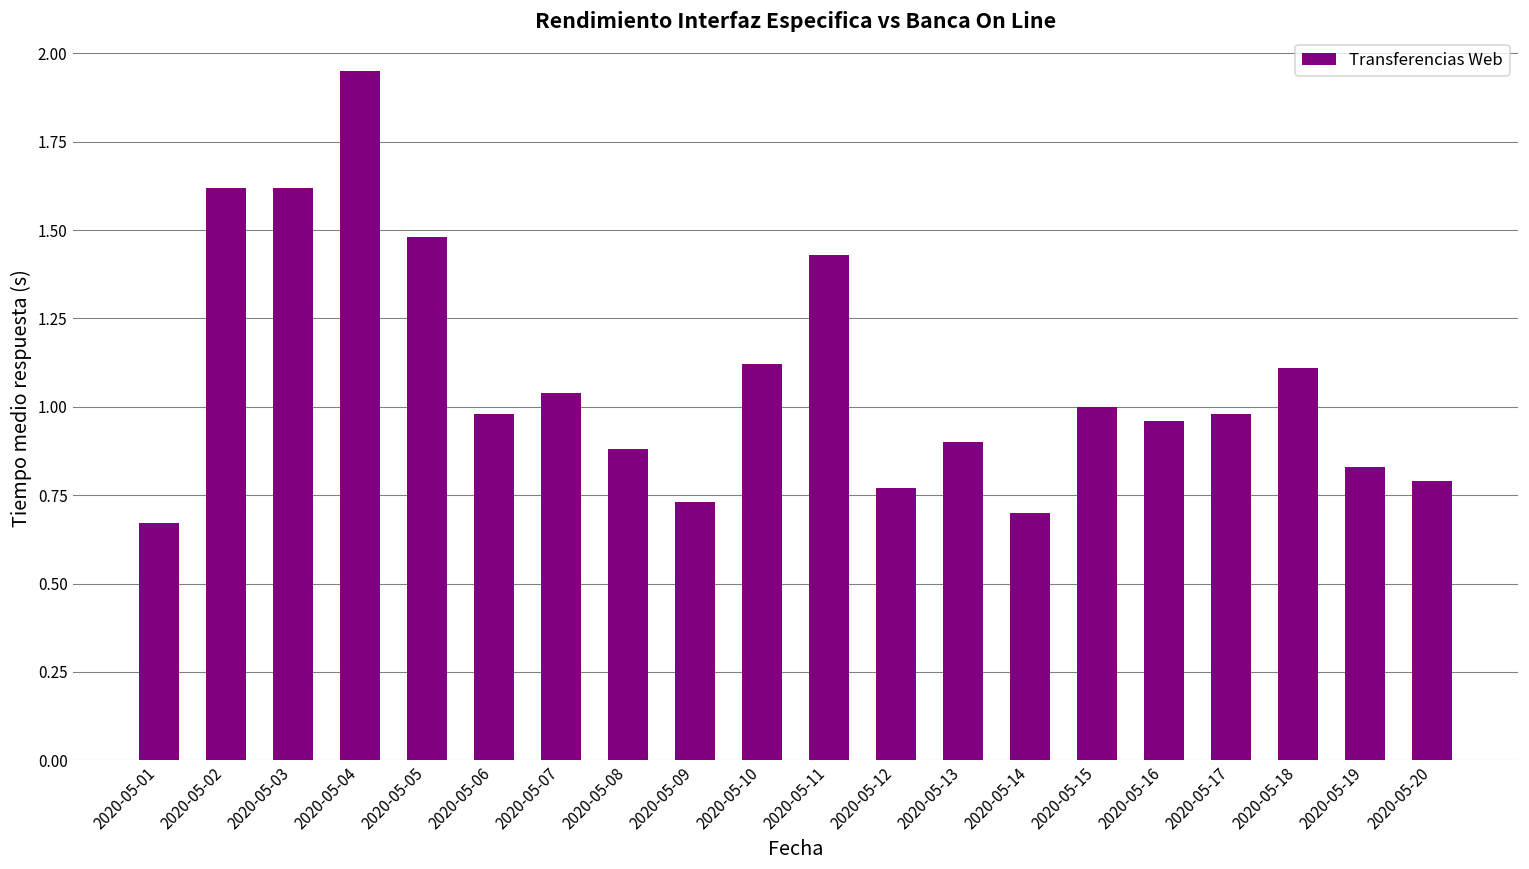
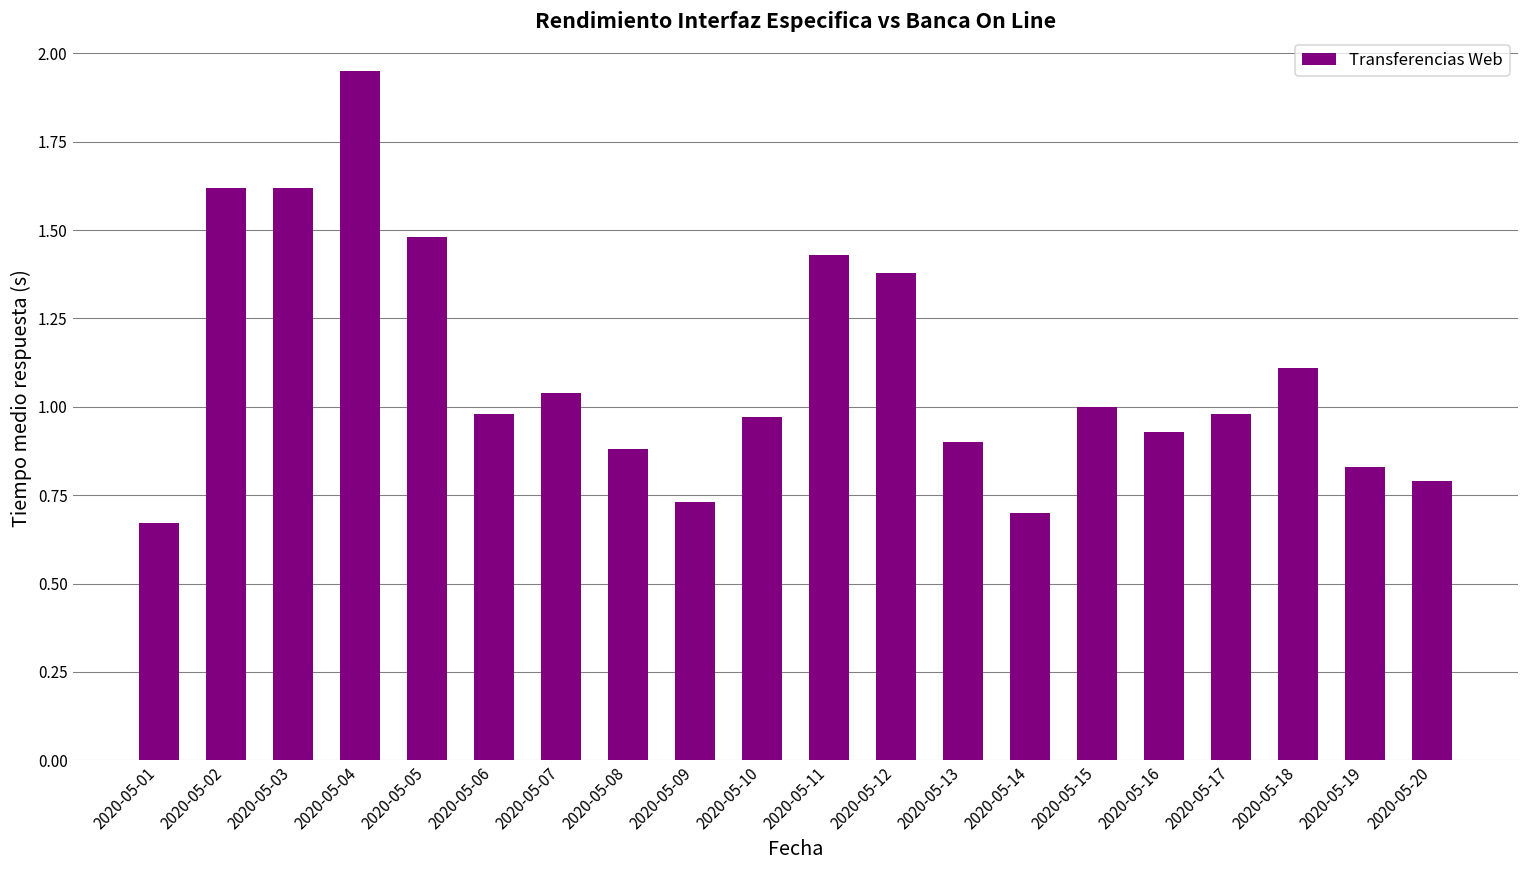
  {
    "2020-05-01": 0.67,
    "2020-05-02": 1.62,
    "2020-05-03": 1.62,
    "2020-05-04": 1.95,
    "2020-05-05": 1.48,
    "2020-05-06": 0.98,
    "2020-05-07": 1.04,
    "2020-05-08": 0.88,
    "2020-05-09": 0.73,
-   "2020-05-10": 1.12,
+   "2020-05-10": 0.97,
    "2020-05-11": 1.43,
-   "2020-05-12": 0.77,
+   "2020-05-12": 1.38,
    "2020-05-13": 0.90,
    "2020-05-14": 0.70,
    "2020-05-15": 1.00,
-   "2020-05-16": 0.96,
+   "2020-05-16": 0.93,
    "2020-05-17": 0.98,
    "2020-05-18": 1.11,
    "2020-05-19": 0.83,
    "2020-05-20": 0.79
  }
